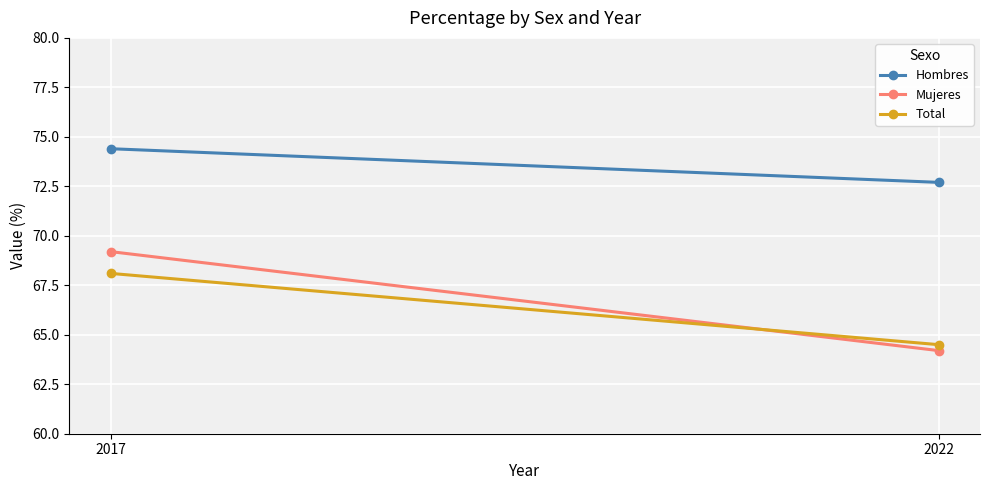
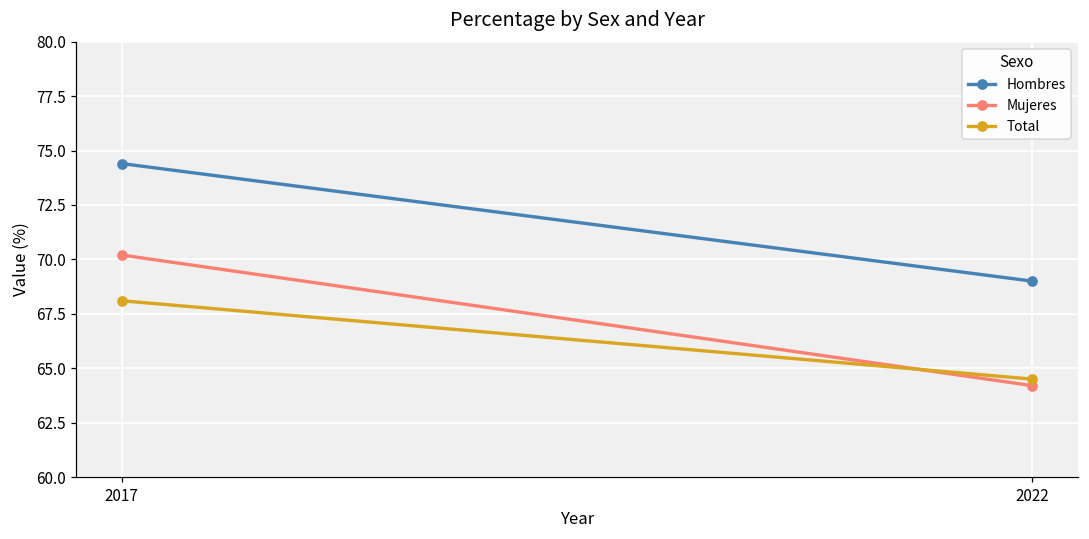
  {
    "Hombres": {
      "2017": 74.4,
-     "2022": 72.7
+     "2022": 69.0
    },
    "Mujeres": {
-     "2017": 69.2,
+     "2017": 70.2,
      "2022": 64.2
    },
    "Total": {
      "2017": 68.1,
      "2022": 64.5
    }
  }
